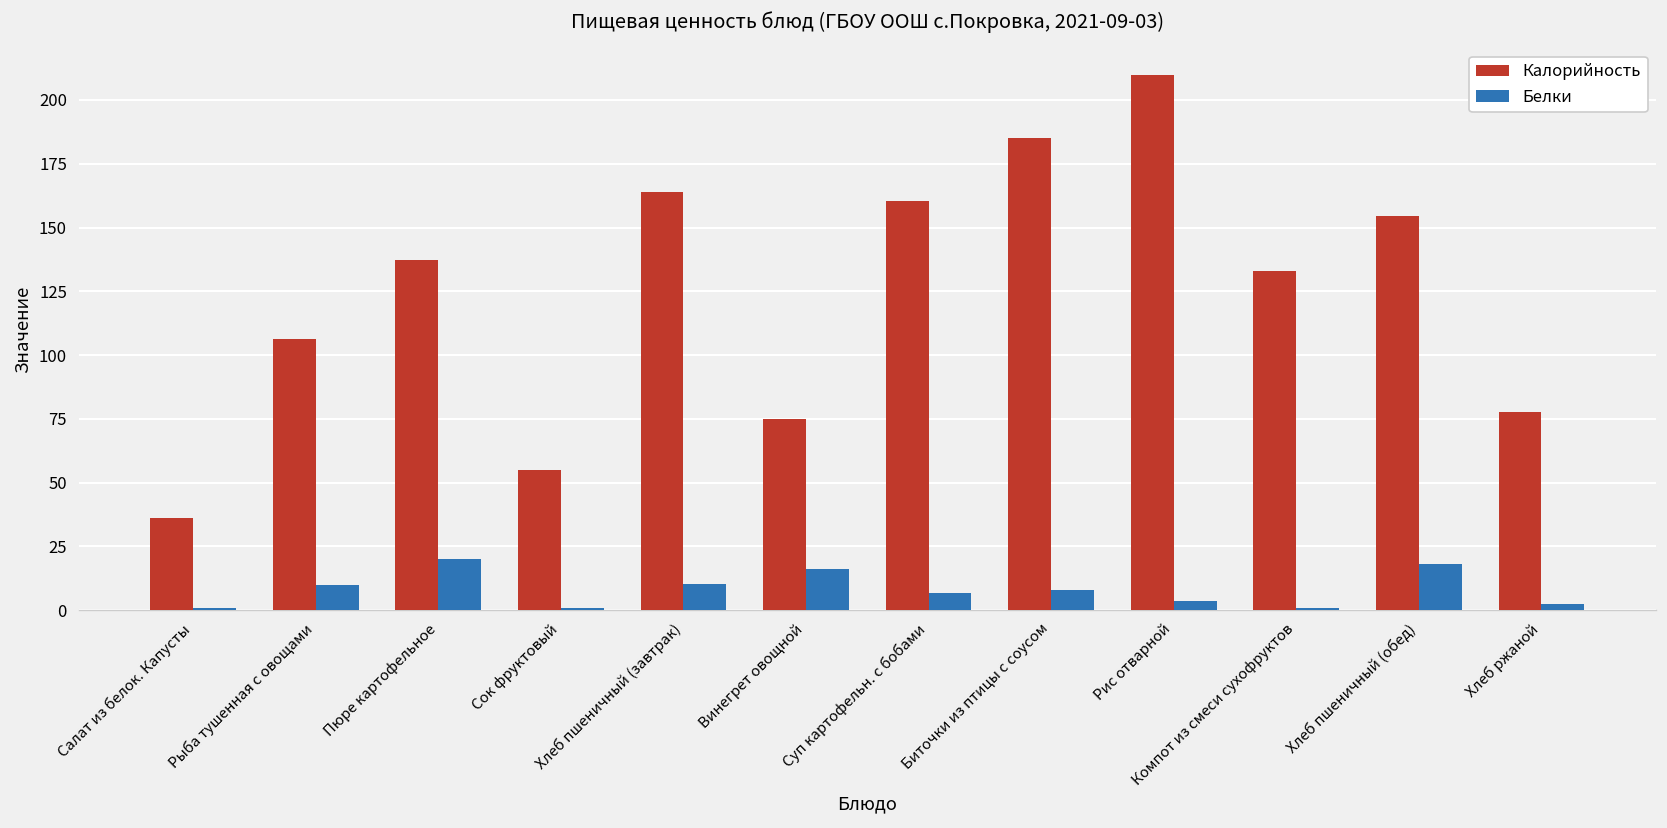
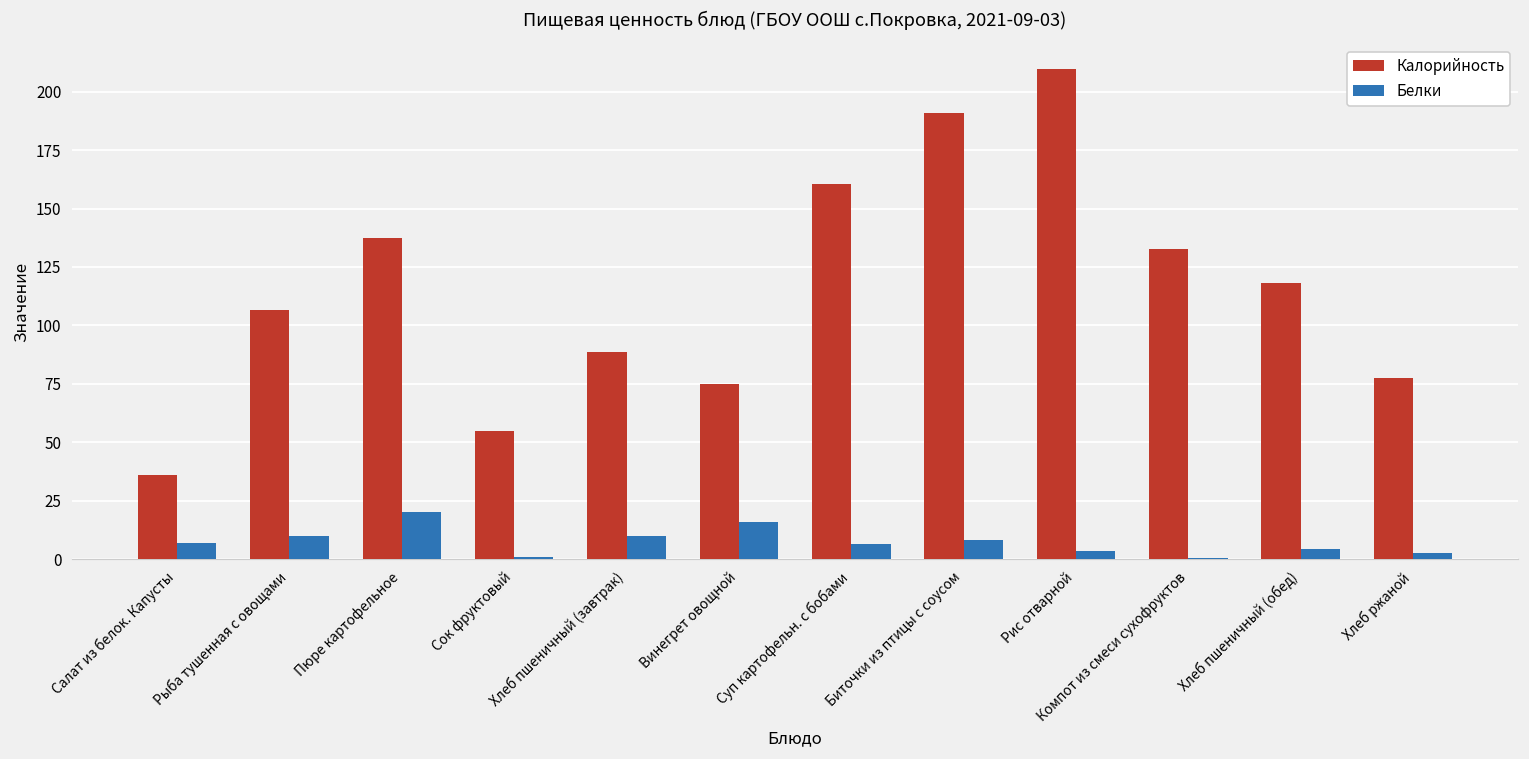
  {
    "Калорийность": {
      "Салат из белок. Капусты": 36,
      "Рыба тушенная с овощами": 106,
      "Пюре картофельное": 137,
      "Сок фруктовый": 55,
-     "Хлеб пшеничный (завтрак)": 164,
+     "Хлеб пшеничный (завтрак)": 89,
      "Винегрет овощной": 75,
      "Суп картофельн. с бобами": 160,
-     "Биточки из птицы с соусом": 185,
+     "Биточки из птицы с соусом": 191,
      "Рис отварной": 210,
      "Компот из смеси сухофруктов": 133,
-     "Хлеб пшеничный (обед)": 155,
+     "Хлеб пшеничный (обед)": 118,
      "Хлеб ржаной": 78
    },
    "Белки": {
-     "Салат из белок. Капусты": 1,
+     "Салат из белок. Капусты": 7,
      "Рыба тушенная с овощами": 10,
      "Пюре картофельное": 20,
      "Хлеб пшеничный (завтрак)": 10,
      "Винегрет овощной": 16,
      "Суп картофельн. с бобами": 7,
      "Биточки из птицы с соусом": 8,
      "Рис отварной": 4,
-     "Хлеб пшеничный (обед)": 18,
+     "Хлеб пшеничный (обед)": 4,
      "Хлеб ржаной": 3
    }
  }
